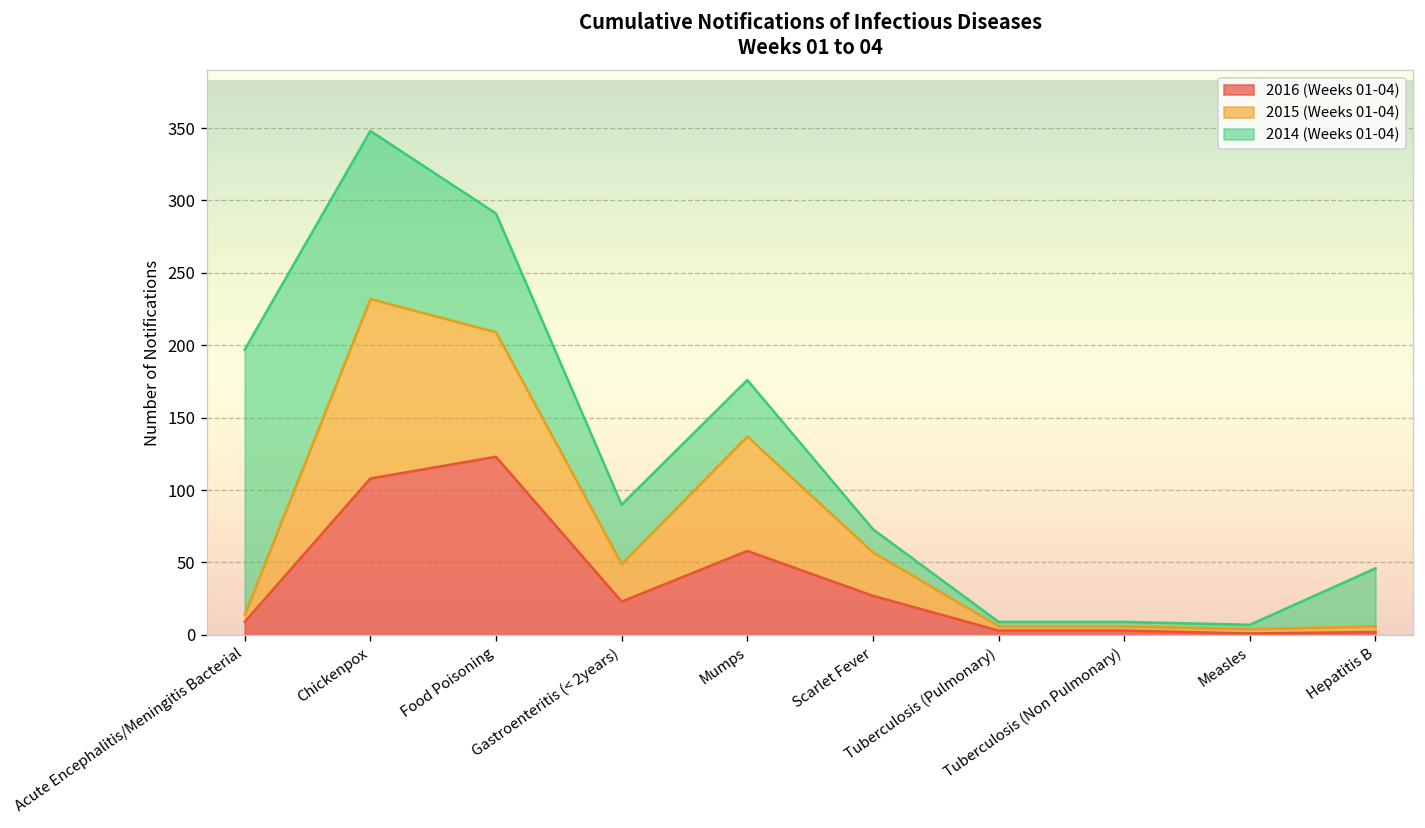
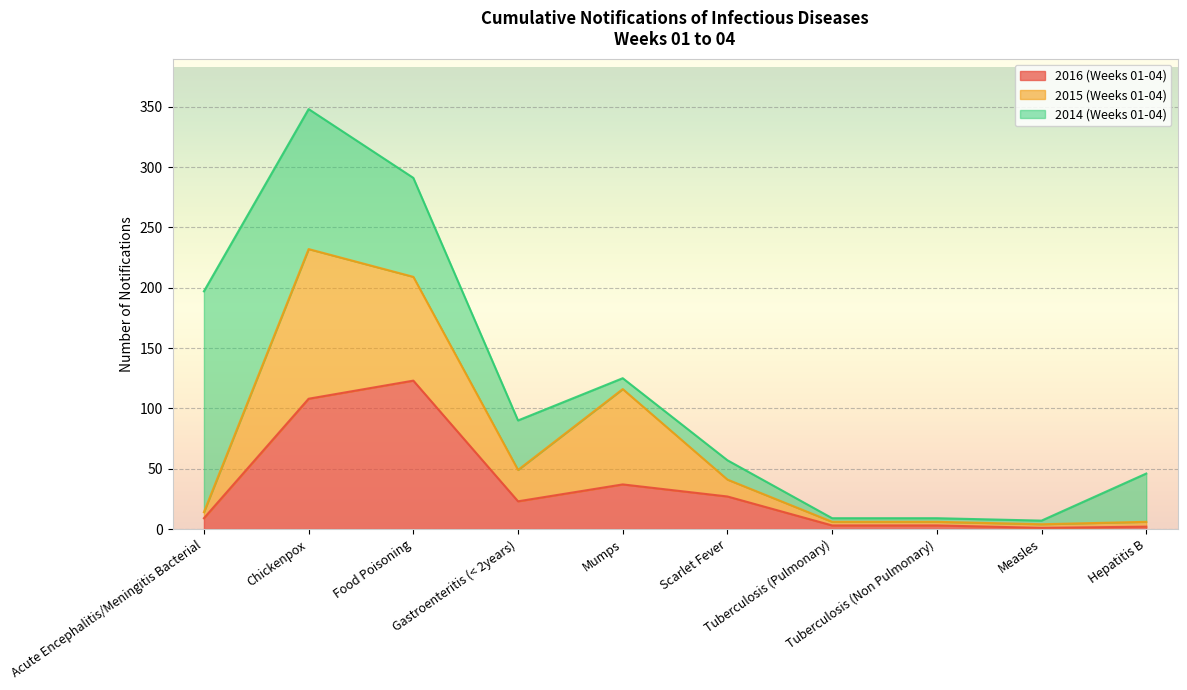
  {
    "2016 (Weeks 01-04)": {
      "Acute Encephalitis/Meningitis Bacterial": 9,
      "Chickenpox": 108,
      "Food Poisoning": 123,
      "Gastroenteritis (< 2years)": 23,
-     "Mumps": 58,
+     "Mumps": 37,
      "Scarlet Fever": 27,
      "Tuberculosis (Pulmonary)": 3,
      "Tuberculosis (Non Pulmonary)": 3,
      "Measles": 1,
      "Hepatitis B": 2
    },
    "2015 (Weeks 01-04)": {
      "Acute Encephalitis/Meningitis Bacterial": 5,
      "Chickenpox": 124,
      "Food Poisoning": 86,
      "Gastroenteritis (< 2years)": 26,
      "Mumps": 79,
-     "Scarlet Fever": 30,
+     "Scarlet Fever": 14,
      "Tuberculosis (Pulmonary)": 3,
      "Tuberculosis (Non Pulmonary)": 3,
      "Measles": 3,
      "Hepatitis B": 4
    },
    "2014 (Weeks 01-04)": {
      "Acute Encephalitis/Meningitis Bacterial": 183,
      "Chickenpox": 116,
      "Food Poisoning": 82,
      "Gastroenteritis (< 2years)": 41,
-     "Mumps": 39,
+     "Mumps": 9,
      "Scarlet Fever": 16,
      "Tuberculosis (Pulmonary)": 3,
      "Tuberculosis (Non Pulmonary)": 3,
      "Measles": 3,
      "Hepatitis B": 40
    }
  }
